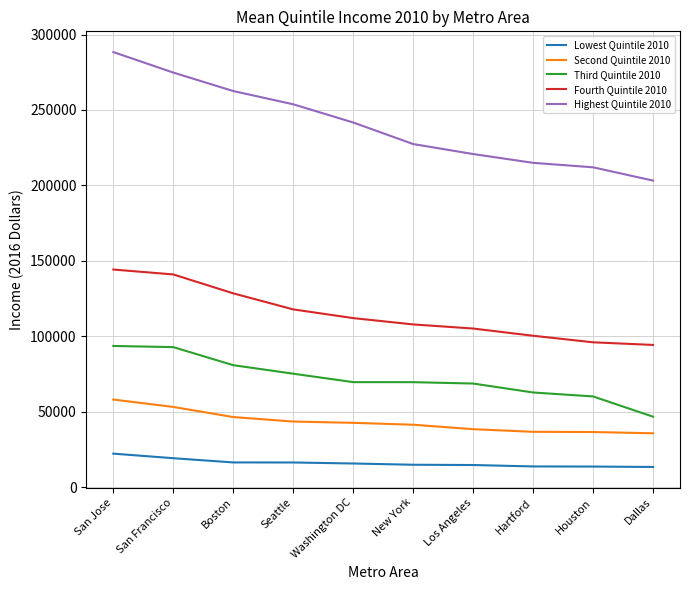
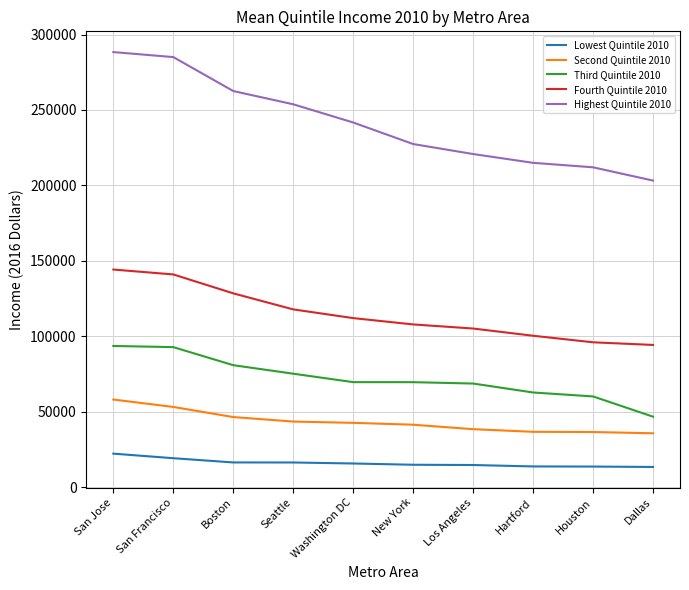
  {
    "Lowest Quintile 2010": {
      "San Jose": 22000,
      "San Francisco": 19000,
      "Boston": 16000,
      "Seattle": 16000,
      "Washington DC": 16000,
      "New York": 15000,
      "Los Angeles": 15000,
      "Hartford": 14000,
      "Houston": 14000,
      "Dallas": 13000
    },
    "Second Quintile 2010": {
      "San Jose": 58000,
      "San Francisco": 53000,
      "Boston": 46000,
      "Seattle": 43000,
      "Washington DC": 43000,
      "New York": 41000,
      "Los Angeles": 38000,
      "Hartford": 37000,
      "Houston": 37000,
      "Dallas": 36000
    },
    "Third Quintile 2010": {
      "San Jose": 94000,
      "San Francisco": 93000,
      "Boston": 81000,
      "Seattle": 75000,
      "Washington DC": 70000,
      "New York": 70000,
      "Los Angeles": 69000,
      "Hartford": 63000,
      "Houston": 60000,
      "Dallas": 47000
    },
    "Fourth Quintile 2010": {
      "San Jose": 144000,
      "San Francisco": 141000,
      "Boston": 128000,
      "Seattle": 118000,
      "Washington DC": 112000,
      "New York": 108000,
      "Los Angeles": 105000,
      "Hartford": 100000,
      "Houston": 96000,
      "Dallas": 94000
    },
    "Highest Quintile 2010": {
      "San Jose": 288000,
-     "San Francisco": 275000,
+     "San Francisco": 285000,
      "Boston": 263000,
      "Seattle": 254000,
      "Washington DC": 242000,
      "New York": 227000,
      "Los Angeles": 221000,
      "Hartford": 215000,
      "Houston": 212000,
      "Dallas": 203000
    }
  }
